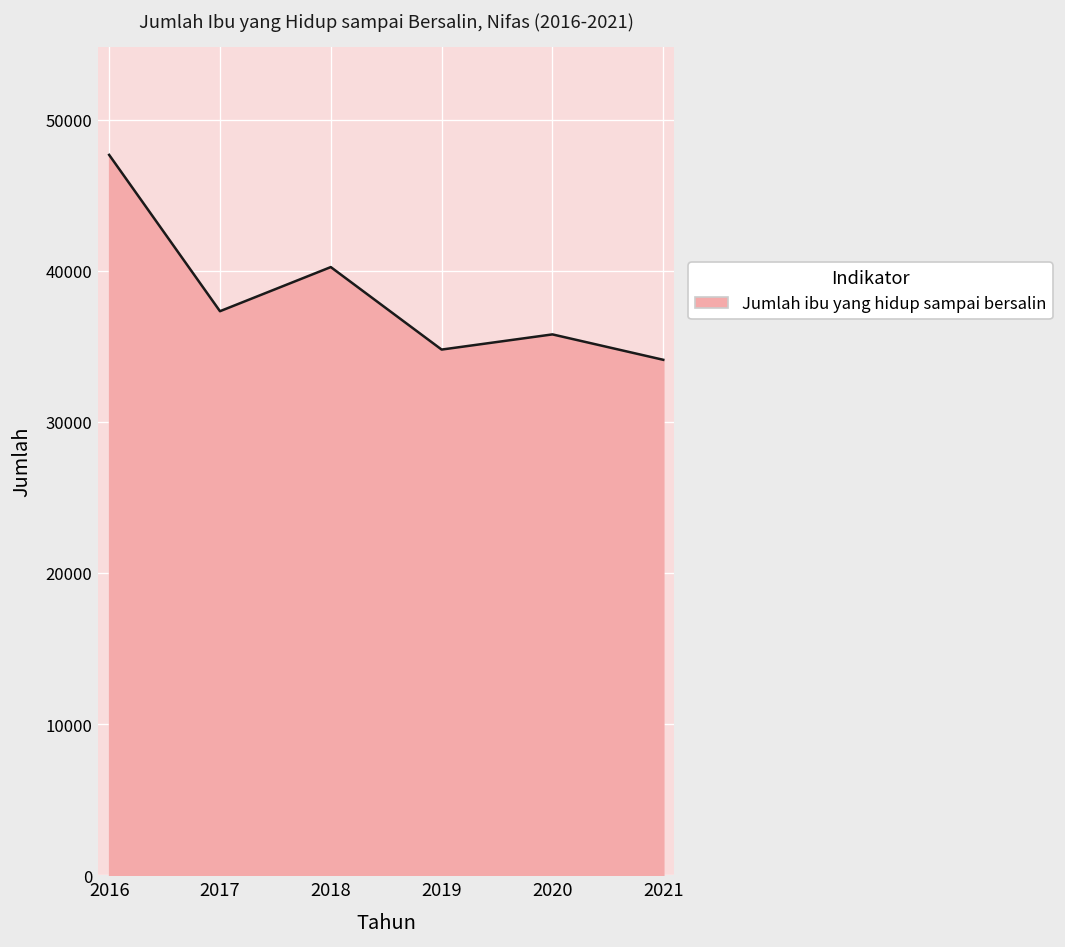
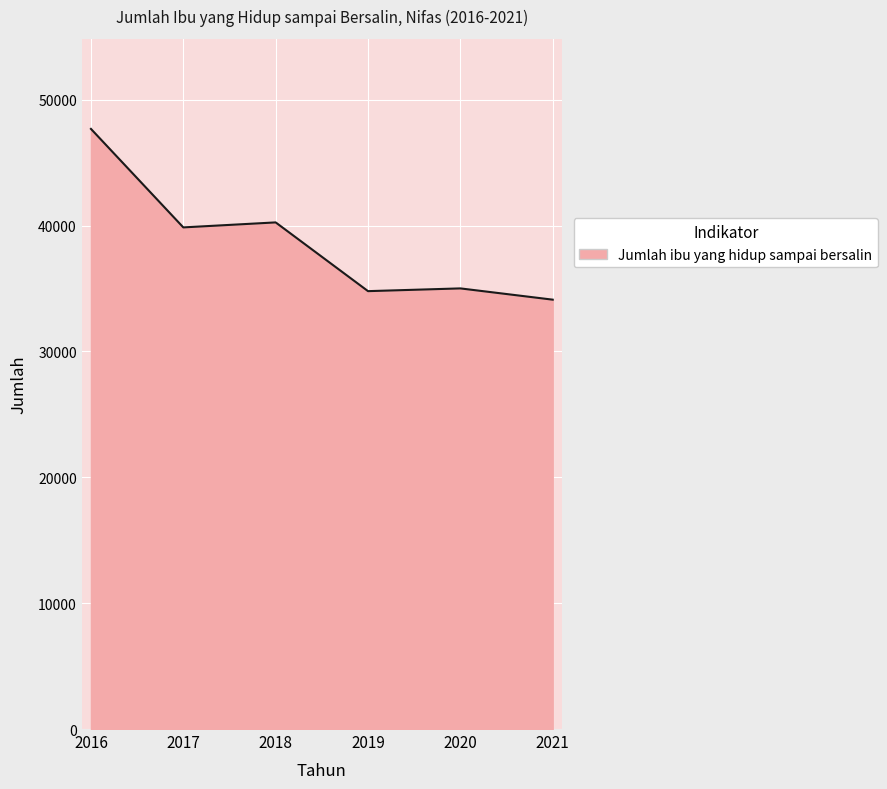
  {
    "2016": 47700,
-   "2017": 37300,
+   "2017": 39900,
    "2018": 40300,
    "2019": 34800,
-   "2020": 35800,
+   "2020": 35000,
    "2021": 34100
  }
